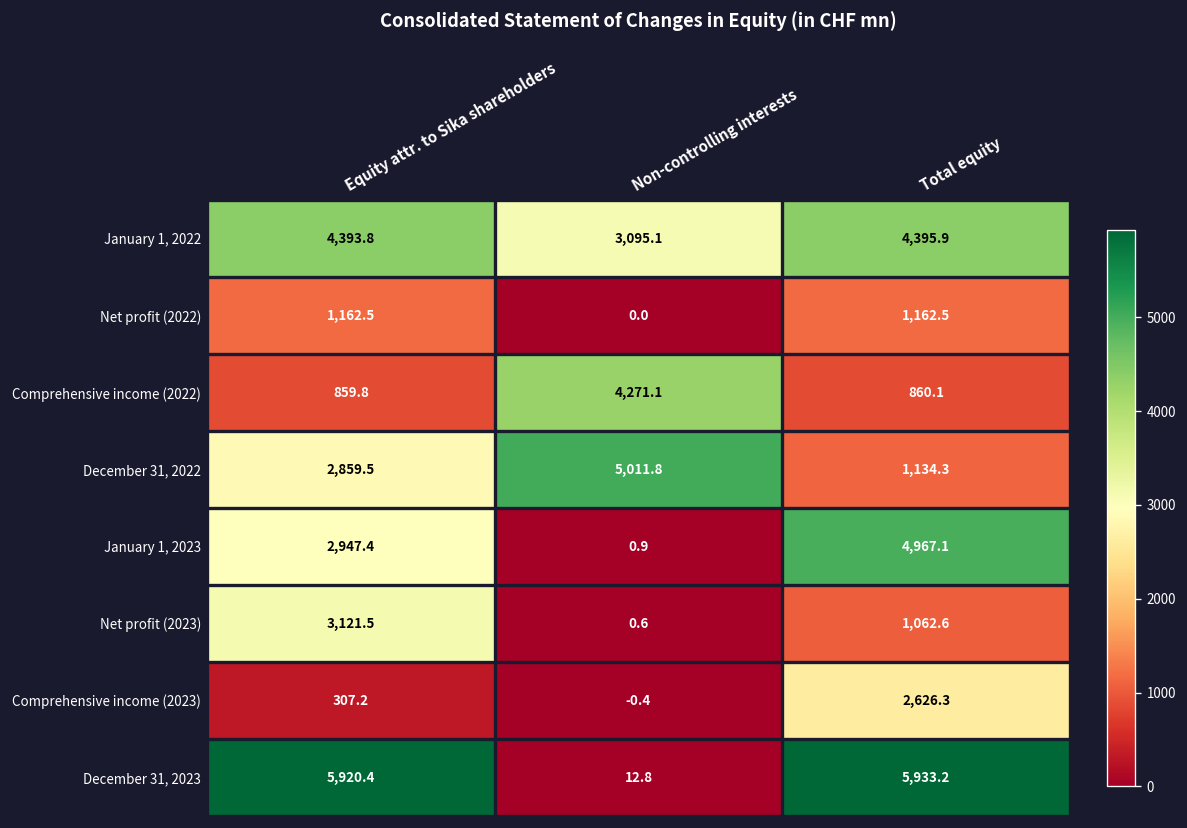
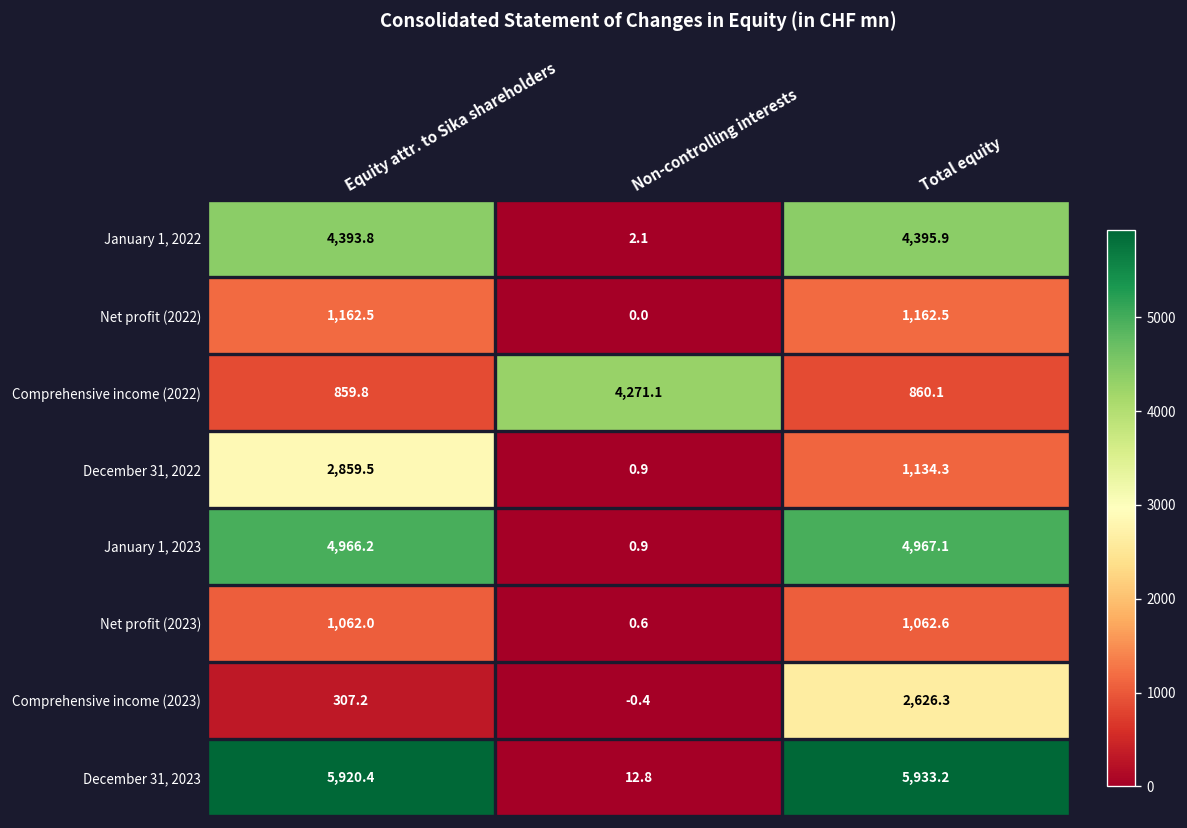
  {
    "January 1, 2022": {
      "Equity attr. to Sika shareholders": "4,393.8",
-     "Non-controlling interests": "3,095.1",
+     "Non-controlling interests": "2.1",
      "Total equity": "4,395.9"
    },
    "Net profit (2022)": {
      "Equity attr. to Sika shareholders": "1,162.5",
      "Non-controlling interests": "0.0",
      "Total equity": "1,162.5"
    },
    "Comprehensive income (2022)": {
      "Equity attr. to Sika shareholders": "859.8",
      "Non-controlling interests": "4,271.1",
      "Total equity": "860.1"
    },
    "December 31, 2022": {
      "Equity attr. to Sika shareholders": "2,859.5",
-     "Non-controlling interests": "5,011.8",
+     "Non-controlling interests": "0.9",
      "Total equity": "1,134.3"
    },
    "January 1, 2023": {
-     "Equity attr. to Sika shareholders": "2,947.4",
+     "Equity attr. to Sika shareholders": "4,966.2",
      "Non-controlling interests": "0.9",
      "Total equity": "4,967.1"
    },
    "Net profit (2023)": {
-     "Equity attr. to Sika shareholders": "3,121.5",
+     "Equity attr. to Sika shareholders": "1,062.0",
      "Non-controlling interests": "0.6",
      "Total equity": "1,062.6"
    },
    "Comprehensive income (2023)": {
      "Equity attr. to Sika shareholders": "307.2",
      "Non-controlling interests": "-0.4",
      "Total equity": "2,626.3"
    },
    "December 31, 2023": {
      "Equity attr. to Sika shareholders": "5,920.4",
      "Non-controlling interests": "12.8",
      "Total equity": "5,933.2"
    }
  }
